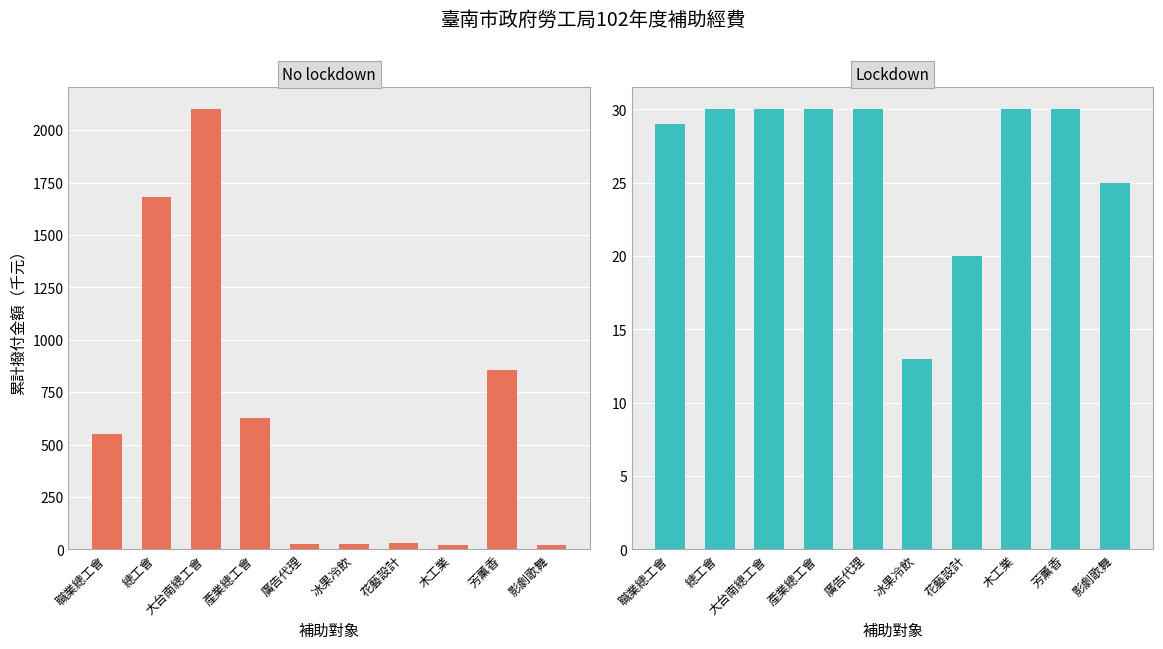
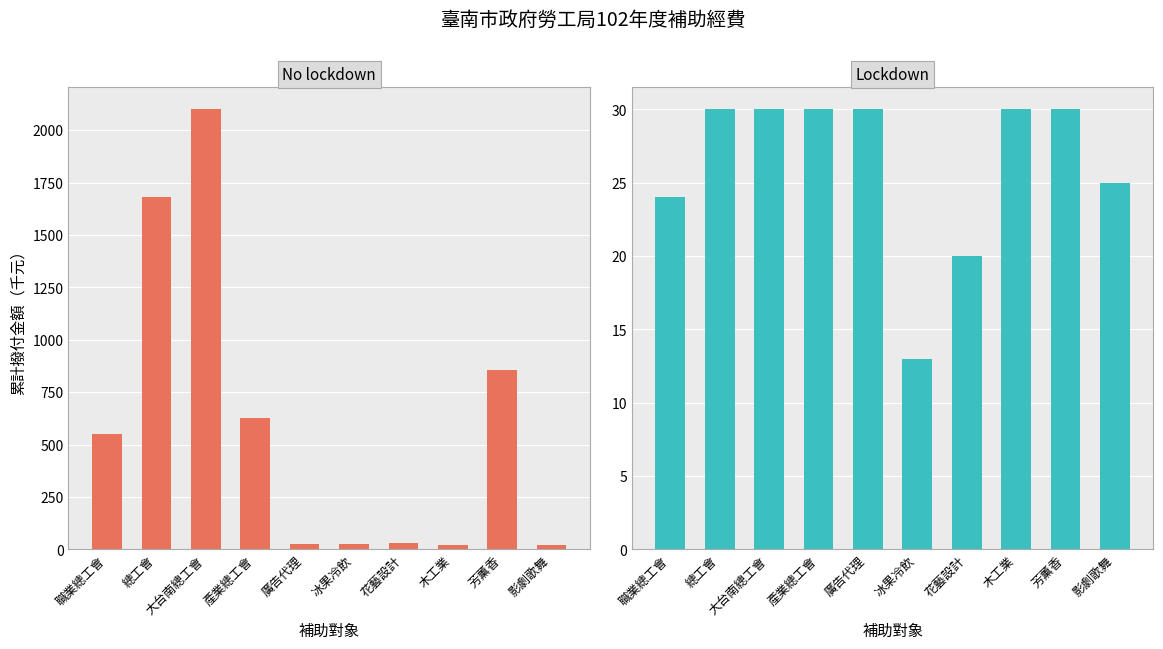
  {
    "No lockdown": {
      "職業總工會": 550,
      "總工會": 1680,
      "大台南總工會": 2100,
      "產業總工會": 630,
      "廣告代理": 30,
      "冰果冷飲": 20,
      "花藝設計": 30,
      "木工業": 20,
      "芳薰香": 860,
      "影劇歌舞": 20
    },
    "Lockdown": {
-     "職業總工會": 29,
+     "職業總工會": 24,
      "總工會": 30,
      "大台南總工會": 30,
      "產業總工會": 30,
      "廣告代理": 30,
      "冰果冷飲": 13,
      "花藝設計": 20,
      "木工業": 30,
      "芳薰香": 30,
      "影劇歌舞": 25
    }
  }
